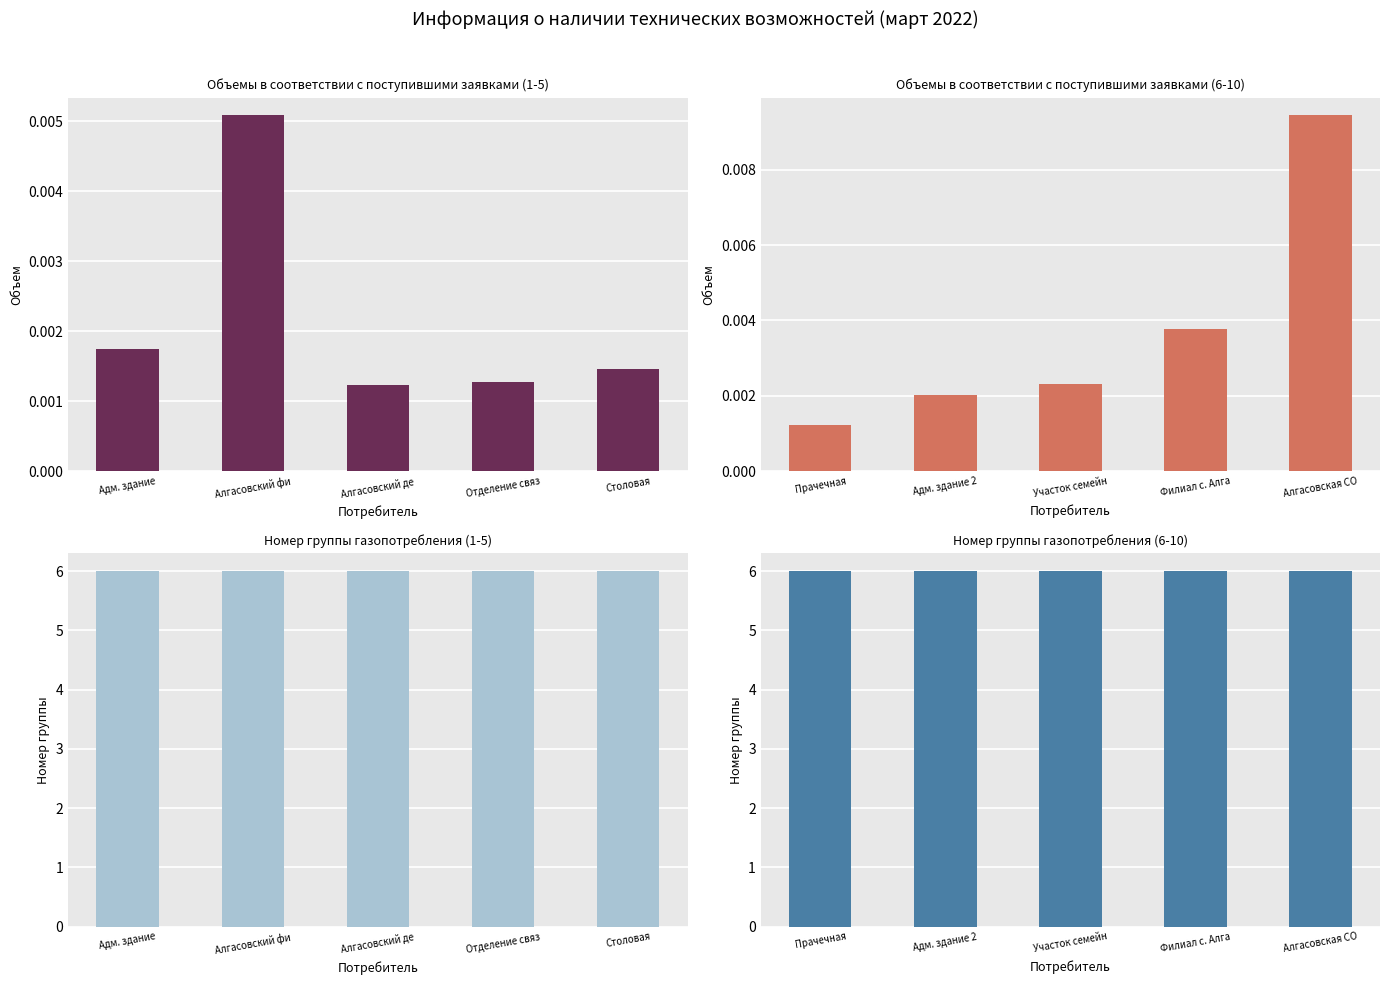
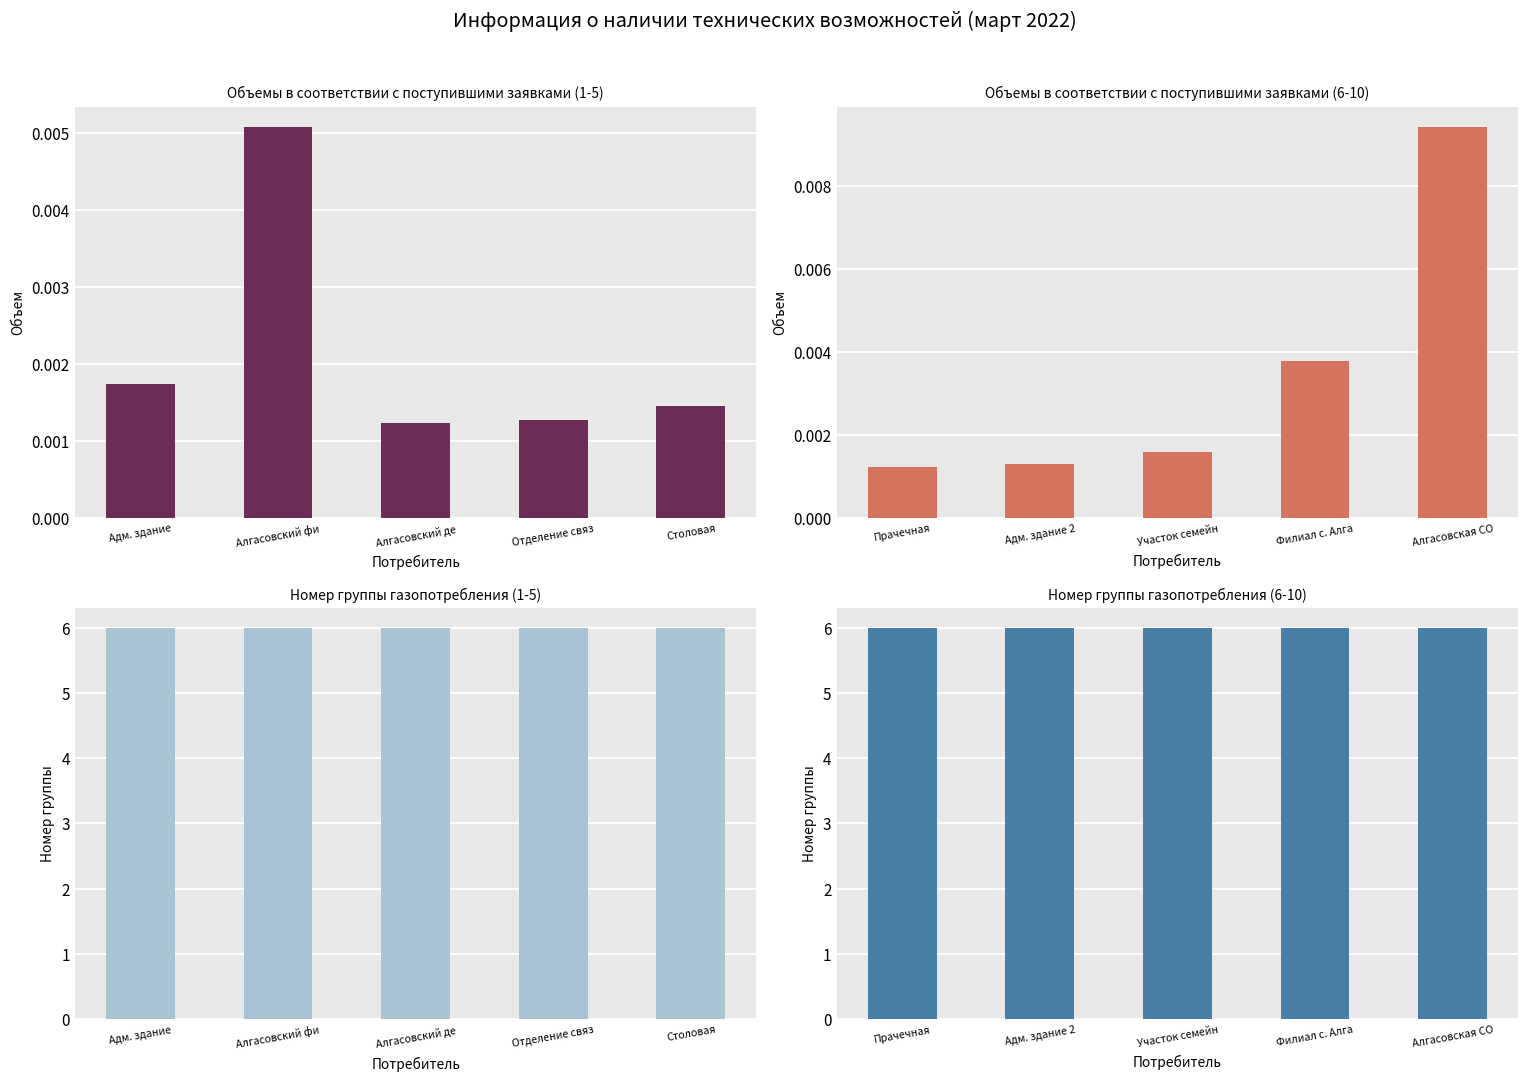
  {
    "Объемы в соответствии с поступившими заявками (1-5)": {
      "Адм. здание": 0.0017,
      "Алгасовский фи": 0.0051,
      "Алгасовский де": 0.0012,
      "Отделение связ": 0.0013,
      "Столовая": 0.0015
    },
    "Объемы в соответствии с поступившими заявками (6-10)": {
      "Прачечная": 0.0012,
-     "Адм. здание 2": 0.0020,
-     "Участок семейн": 0.0023,
+     "Адм. здание 2": 0.0013,
+     "Участок семейн": 0.0016,
      "Филиал с. Алга": 0.0038,
      "Алгасовская СО": 0.0094
    },
    "Номер группы газопотребления (1-5)": {
      "Адм. здание": 6.0,
      "Алгасовский фи": 6.0,
      "Алгасовский де": 6.0,
      "Отделение связ": 6.0,
      "Столовая": 6.0
    },
    "Номер группы газопотребления (6-10)": {
      "Прачечная": 6.0,
      "Адм. здание 2": 6.0,
      "Участок семейн": 6.0,
      "Филиал с. Алга": 6.0,
      "Алгасовская СО": 6.0
    }
  }
